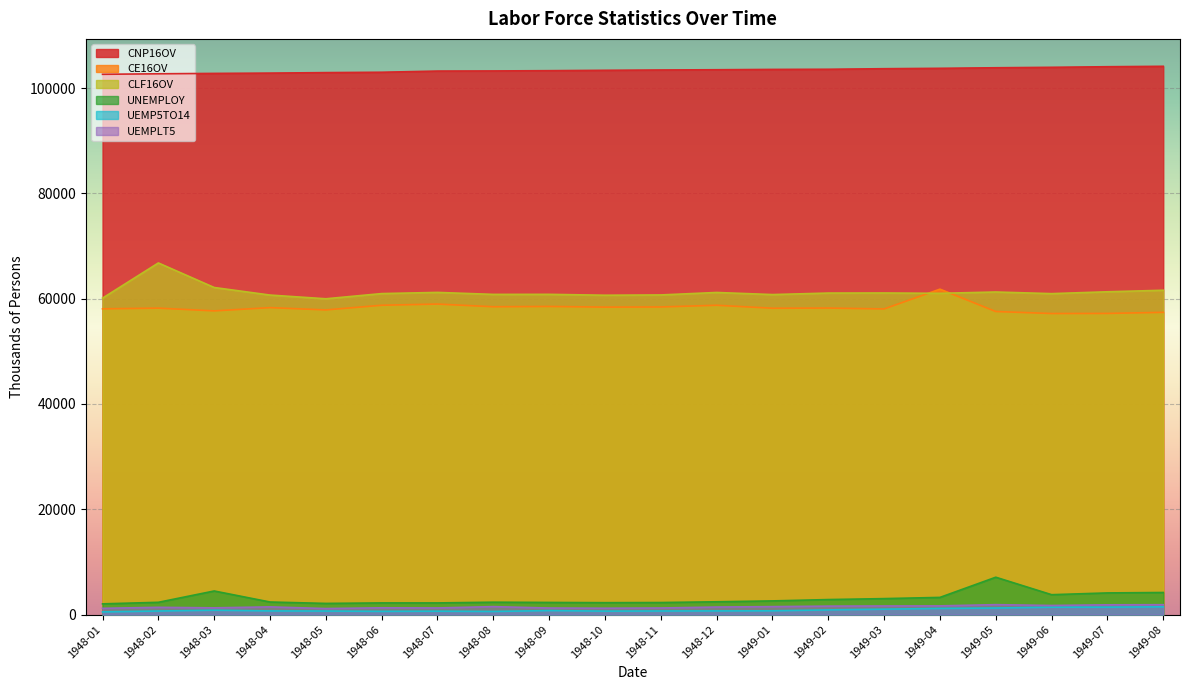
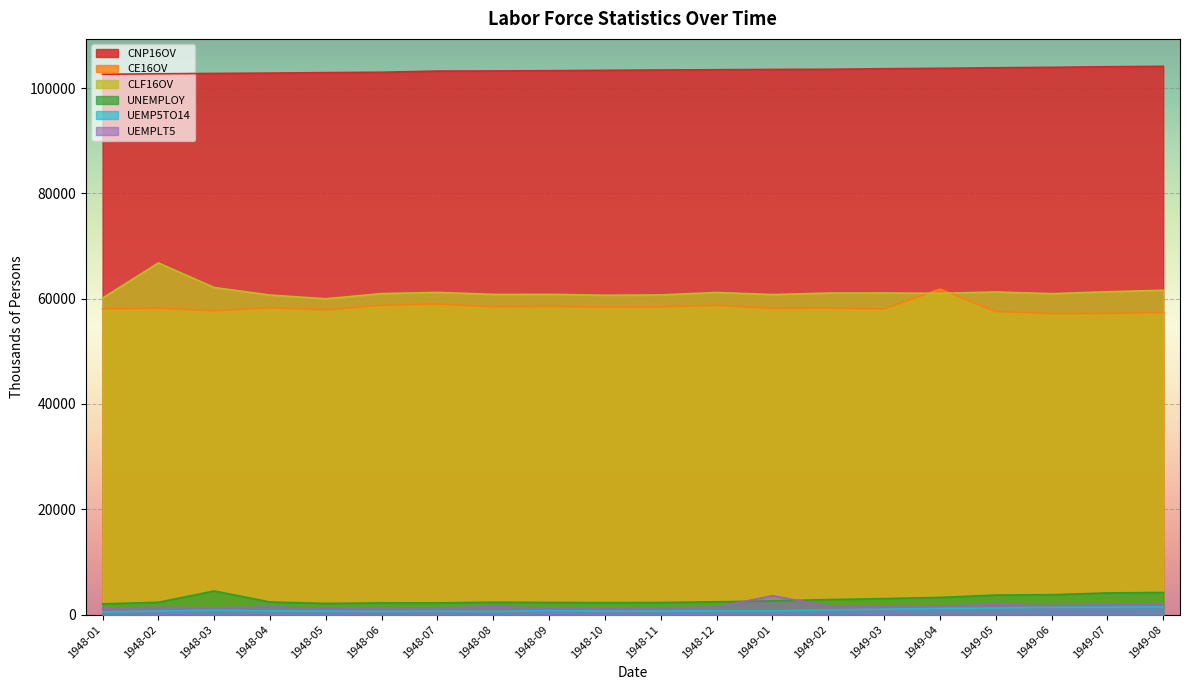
  {
    "CNP16OV": {
      "1948-03": 103000,
      "1948-04": 103000,
      "1948-05": 103000,
      "1948-06": 103000,
      "1948-07": 103000,
      "1948-08": 103000,
      "1948-09": 103000,
      "1948-10": 103000,
      "1948-11": 103000,
      "1948-12": 103000,
      "1949-01": 104000,
      "1949-02": 104000,
      "1949-03": 104000,
      "1949-04": 104000,
      "1949-05": 104000,
      "1949-06": 104000,
      "1949-07": 104000,
      "1949-08": 104000
    },
    "CE16OV": {
      "1948-01": 58000,
      "1948-02": 58000,
      "1948-03": 58000,
      "1948-04": 58000,
      "1948-05": 58000,
      "1948-06": 59000,
      "1948-07": 59000,
      "1948-08": 58000,
      "1948-09": 59000,
      "1948-10": 58000,
      "1948-11": 58000,
      "1948-12": 59000,
      "1949-01": 58000,
      "1949-02": 58000,
      "1949-03": 58000,
      "1949-04": 62000,
      "1949-05": 58000,
      "1949-06": 57000,
      "1949-07": 57000,
      "1949-08": 57000
    },
    "CLF16OV": {
      "1948-01": 60000,
      "1948-02": 67000,
      "1948-03": 62000,
      "1948-04": 61000,
      "1948-05": 60000,
      "1948-06": 61000,
      "1948-07": 61000,
      "1948-08": 61000,
      "1948-09": 61000,
      "1948-10": 61000,
      "1948-11": 61000,
      "1948-12": 61000,
      "1949-01": 61000,
      "1949-02": 61000,
      "1949-03": 61000,
      "1949-04": 61000,
      "1949-05": 61000,
      "1949-06": 61000,
      "1949-07": 61000,
      "1949-08": 62000
    },
    "UNEMPLOY": {
      "1948-01": 2000,
      "1948-02": 2000,
      "1948-03": 4000,
      "1948-04": 2000,
      "1948-05": 2000,
      "1948-06": 2000,
      "1948-07": 2000,
      "1948-08": 2000,
      "1948-09": 2000,
      "1948-10": 2000,
      "1948-11": 2000,
      "1948-12": 2000,
      "1949-01": 3000,
      "1949-02": 3000,
      "1949-03": 3000,
      "1949-04": 3000,
-     "1949-05": 7000,
+     "1949-05": 4000,
      "1949-06": 4000,
      "1949-07": 4000,
      "1949-08": 4000
    },
    "UEMP5TO14": {
      "1948-01": 1000,
      "1948-02": 1000,
      "1948-04": 1000,
      "1948-06": 1000,
      "1948-07": 1000,
      "1948-08": 1000,
      "1948-09": 1000,
      "1948-10": 1000,
      "1948-11": 1000,
      "1948-12": 1000,
      "1949-01": 1000,
      "1949-02": 1000,
      "1949-03": 1000,
      "1949-05": 1000
    },
    "UEMPLT5": {
      "1948-01": 1000,
      "1948-02": 1000,
      "1948-04": 1000,
      "1948-06": 1000,
      "1948-07": 1000,
      "1948-08": 2000,
      "1948-09": 1000,
      "1948-10": 1000,
      "1948-11": 1000,
      "1948-12": 1000,
-     "1949-01": 2000,
+     "1949-01": 4000,
      "1949-02": 2000,
      "1949-03": 2000,
      "1949-05": 2000
    }
  }
